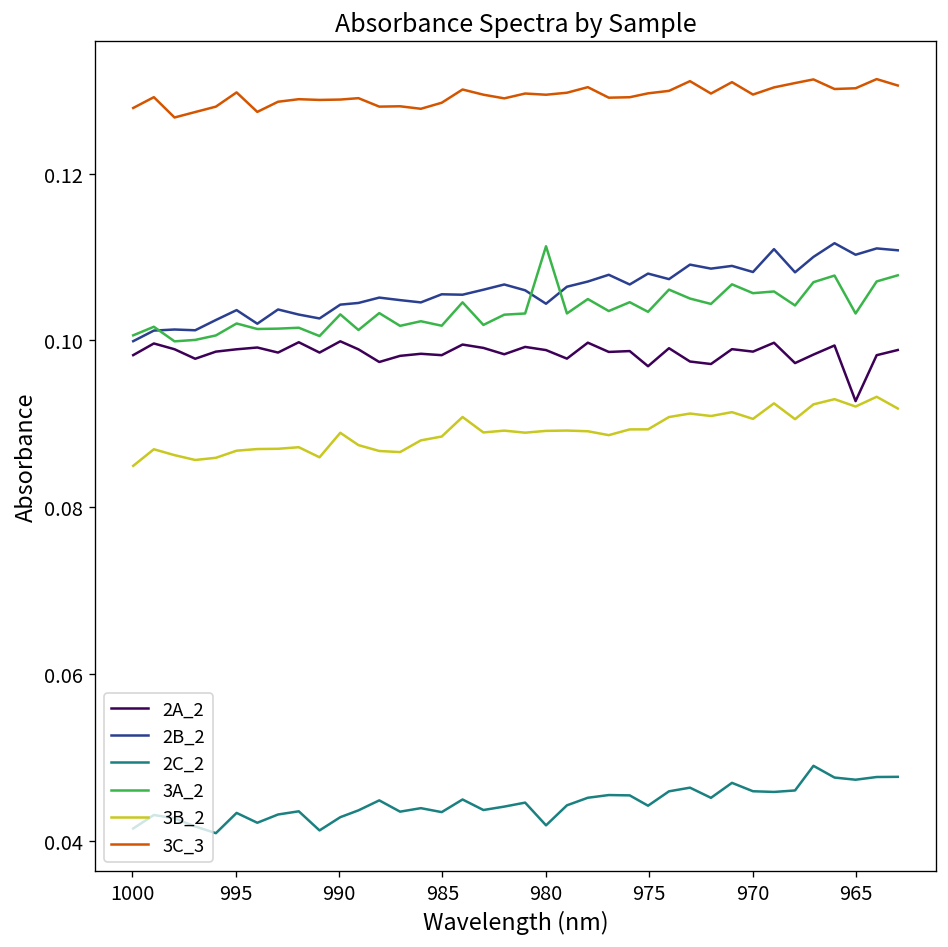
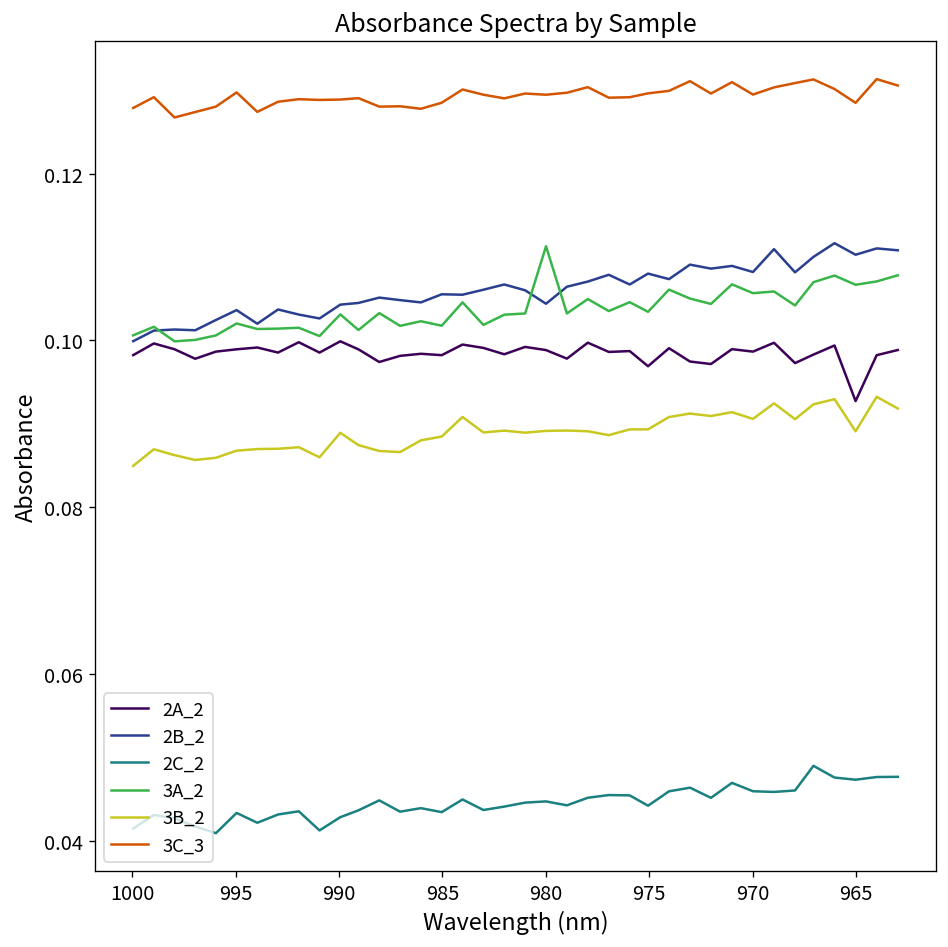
  {
    "2A_2": {
      "980": 0.099,
      "965": 0.093
    },
    "2B_2": {
      "980": 0.104,
      "965": 0.110
    },
    "2C_2": {
-     "980": 0.042,
+     "980": 0.045,
      "965": 0.047
    },
    "3A_2": {
      "980": 0.111,
-     "965": 0.103
+     "965": 0.107
    },
    "3B_2": {
      "980": 0.089,
-     "965": 0.092
+     "965": 0.089
    },
    "3C_3": {
      "980": 0.129,
-     "965": 0.130
+     "965": 0.129
    }
  }
